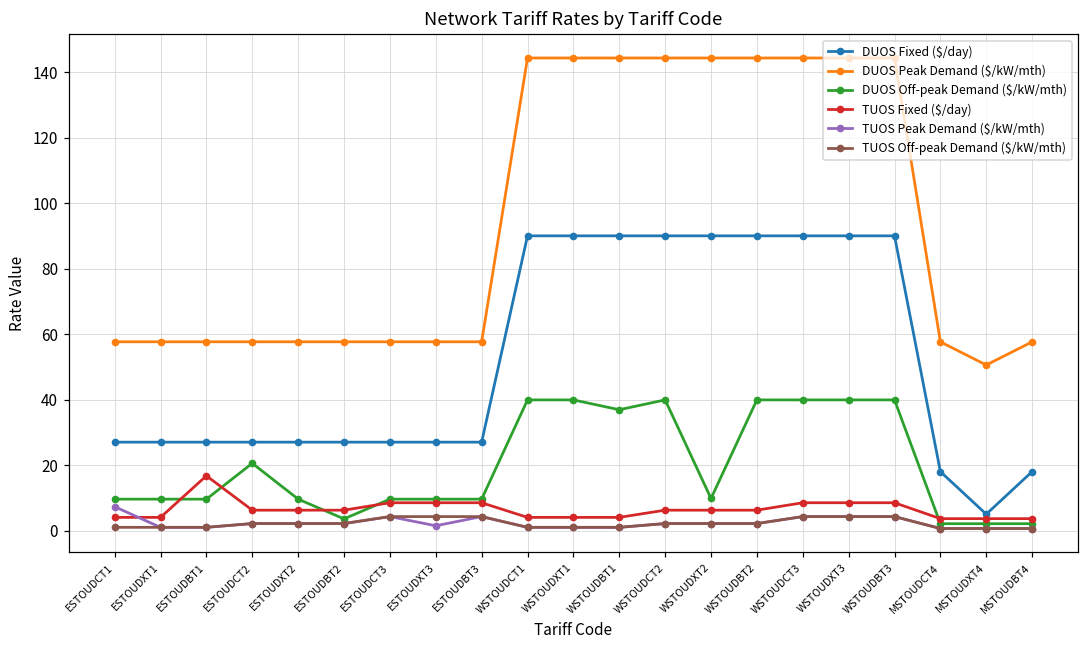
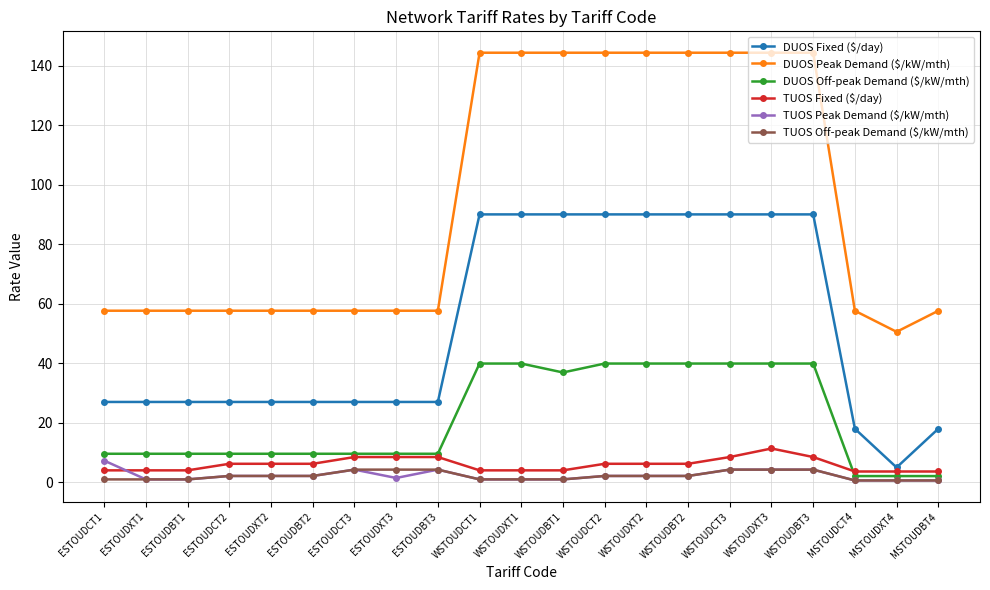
  {
    "DUOS Fixed ($/day)": {
      "ESTOUDCT1": 27,
      "ESTOUDXT1": 27,
      "ESTOUDBT1": 27,
      "ESTOUDCT2": 27,
      "ESTOUDXT2": 27,
      "ESTOUDBT2": 27,
      "ESTOUDCT3": 27,
      "ESTOUDXT3": 27,
      "ESTOUDBT3": 27,
      "WSTOUDCT1": 90,
      "WSTOUDXT1": 90,
      "WSTOUDBT1": 90,
      "WSTOUDCT2": 90,
      "WSTOUDXT2": 90,
      "WSTOUDBT2": 90,
      "WSTOUDCT3": 90,
      "WSTOUDXT3": 90,
      "WSTOUDBT3": 90,
      "MSTOUDCT4": 18,
      "MSTOUDXT4": 5,
      "MSTOUDBT4": 18
    },
    "DUOS Peak Demand ($/kW/mth)": {
      "ESTOUDCT1": 58,
      "ESTOUDXT1": 58,
      "ESTOUDBT1": 58,
      "ESTOUDCT2": 58,
      "ESTOUDXT2": 58,
      "ESTOUDBT2": 58,
      "ESTOUDCT3": 58,
      "ESTOUDXT3": 58,
      "ESTOUDBT3": 58,
      "WSTOUDCT1": 144,
      "WSTOUDXT1": 144,
      "WSTOUDBT1": 144,
      "WSTOUDCT2": 144,
      "WSTOUDXT2": 144,
      "WSTOUDBT2": 144,
      "WSTOUDCT3": 144,
      "MSTOUDCT4": 58,
      "MSTOUDXT4": 51,
      "MSTOUDBT4": 58
    },
    "DUOS Off-peak Demand ($/kW/mth)": {
      "ESTOUDCT1": 10,
      "ESTOUDXT1": 10,
      "ESTOUDBT1": 10,
-     "ESTOUDCT2": 21,
+     "ESTOUDCT2": 10,
      "ESTOUDXT2": 10,
-     "ESTOUDBT2": 4,
+     "ESTOUDBT2": 10,
      "ESTOUDCT3": 10,
      "ESTOUDXT3": 10,
      "ESTOUDBT3": 10,
      "WSTOUDCT1": 40,
      "WSTOUDXT1": 40,
      "WSTOUDBT1": 37,
      "WSTOUDCT2": 40,
-     "WSTOUDXT2": 10,
+     "WSTOUDXT2": 40,
      "WSTOUDBT2": 40,
      "WSTOUDCT3": 40,
      "WSTOUDXT3": 40,
      "WSTOUDBT3": 40,
      "MSTOUDCT4": 2,
      "MSTOUDXT4": 2,
      "MSTOUDBT4": 2
    },
    "TUOS Fixed ($/day)": {
      "ESTOUDCT1": 4,
      "ESTOUDXT1": 4,
-     "ESTOUDBT1": 17,
+     "ESTOUDBT1": 4,
      "ESTOUDCT2": 6,
      "ESTOUDXT2": 6,
      "ESTOUDBT2": 6,
      "ESTOUDCT3": 8,
      "ESTOUDXT3": 8,
      "ESTOUDBT3": 8,
      "WSTOUDCT1": 4,
      "WSTOUDXT1": 4,
      "WSTOUDBT1": 4,
      "WSTOUDCT2": 6,
      "WSTOUDXT2": 6,
      "WSTOUDBT2": 6,
      "WSTOUDCT3": 8,
-     "WSTOUDXT3": 8,
+     "WSTOUDXT3": 11,
      "WSTOUDBT3": 8,
      "MSTOUDCT4": 4,
      "MSTOUDXT4": 4,
      "MSTOUDBT4": 4
    },
    "TUOS Peak Demand ($/kW/mth)": {
      "ESTOUDCT1": 7,
      "ESTOUDXT3": 1
    },
    "TUOS Off-peak Demand ($/kW/mth)": {
      "ESTOUDCT1": 1,
      "ESTOUDXT3": 4
    }
  }
